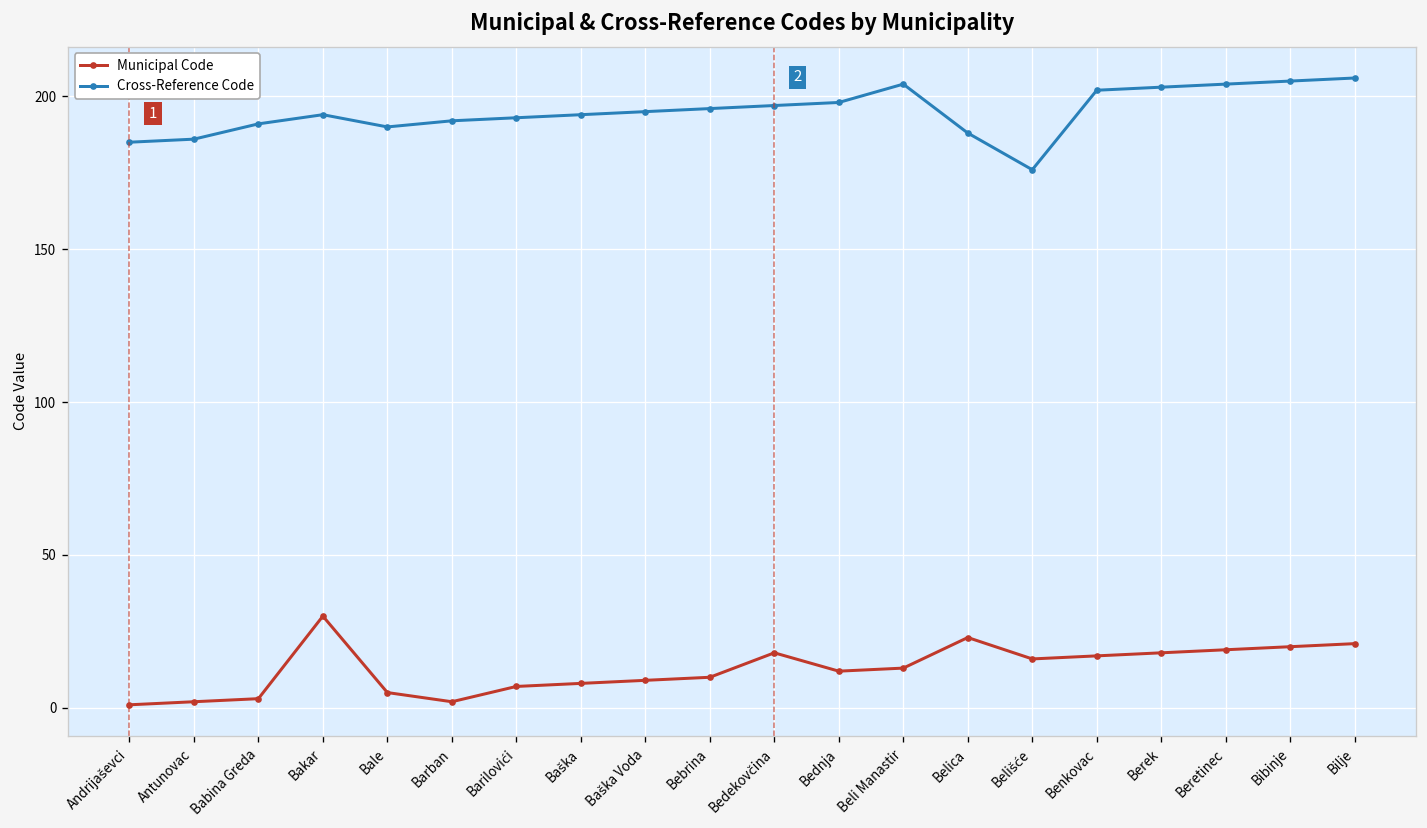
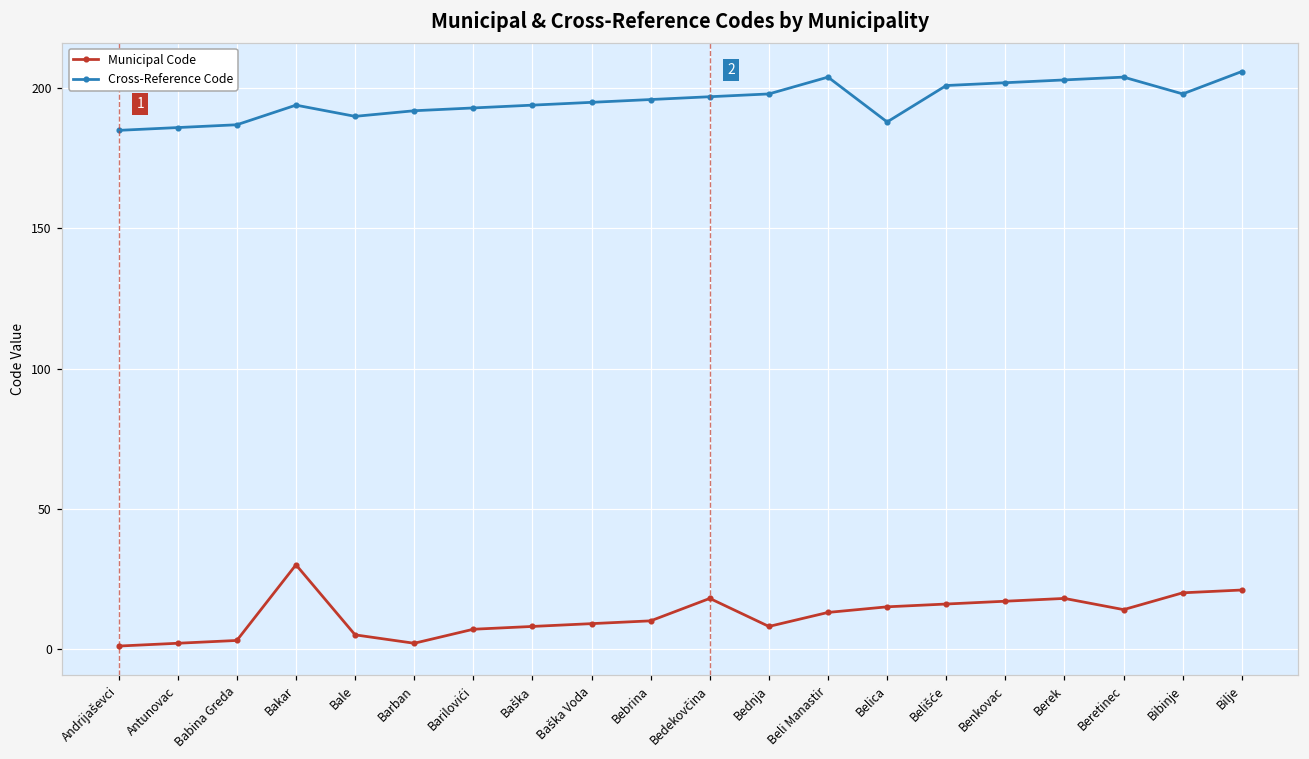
  {
    "Municipal Code": {
      "Andrijaševci": 1,
      "Antunovac": 2,
      "Babina Greda": 3,
      "Bakar": 30,
      "Bale": 5,
      "Barban": 2,
      "Barilovići": 7,
      "Baška": 8,
      "Baška Voda": 9,
      "Bebrina": 10,
      "Bedekovčina": 18,
-     "Bednja": 12,
+     "Bednja": 8,
      "Beli Manastir": 13,
-     "Belica": 23,
+     "Belica": 15,
      "Belišće": 16,
      "Benkovac": 17,
      "Berek": 18,
-     "Beretinec": 19,
+     "Beretinec": 14,
      "Bibinje": 20,
      "Bilje": 21
    },
    "Cross-Reference Code": {
      "Antunovac": 186,
-     "Babina Greda": 191,
+     "Babina Greda": 187,
      "Bakar": 194,
      "Bale": 190,
      "Barban": 192,
      "Barilovići": 193,
      "Baška": 194,
      "Baška Voda": 195,
      "Bebrina": 196,
      "Bednja": 198,
      "Beli Manastir": 204,
      "Belica": 188,
-     "Belišće": 176,
+     "Belišće": 201,
      "Benkovac": 202,
      "Berek": 203,
      "Beretinec": 204,
-     "Bibinje": 205,
+     "Bibinje": 198,
      "Bilje": 206
    }
  }
